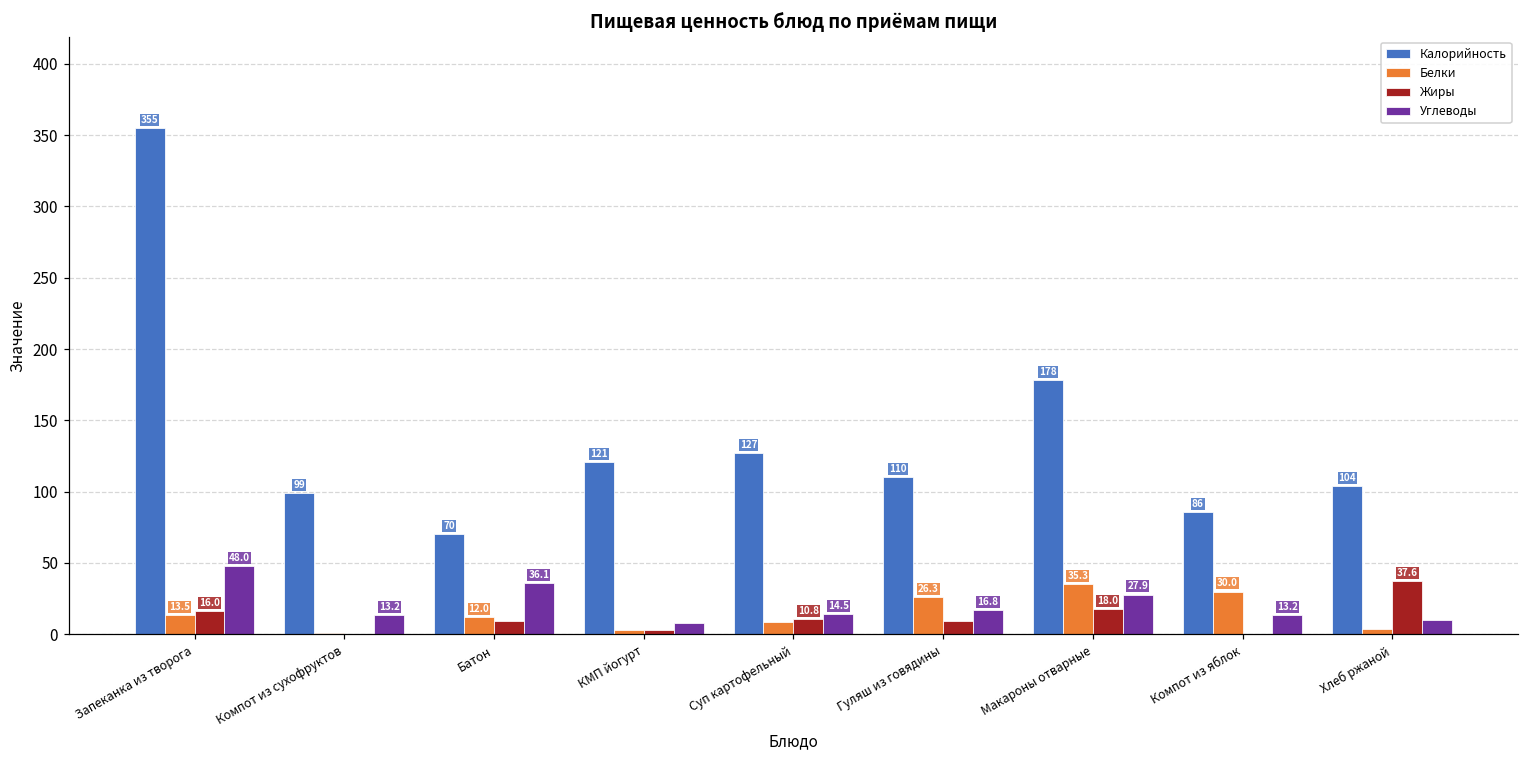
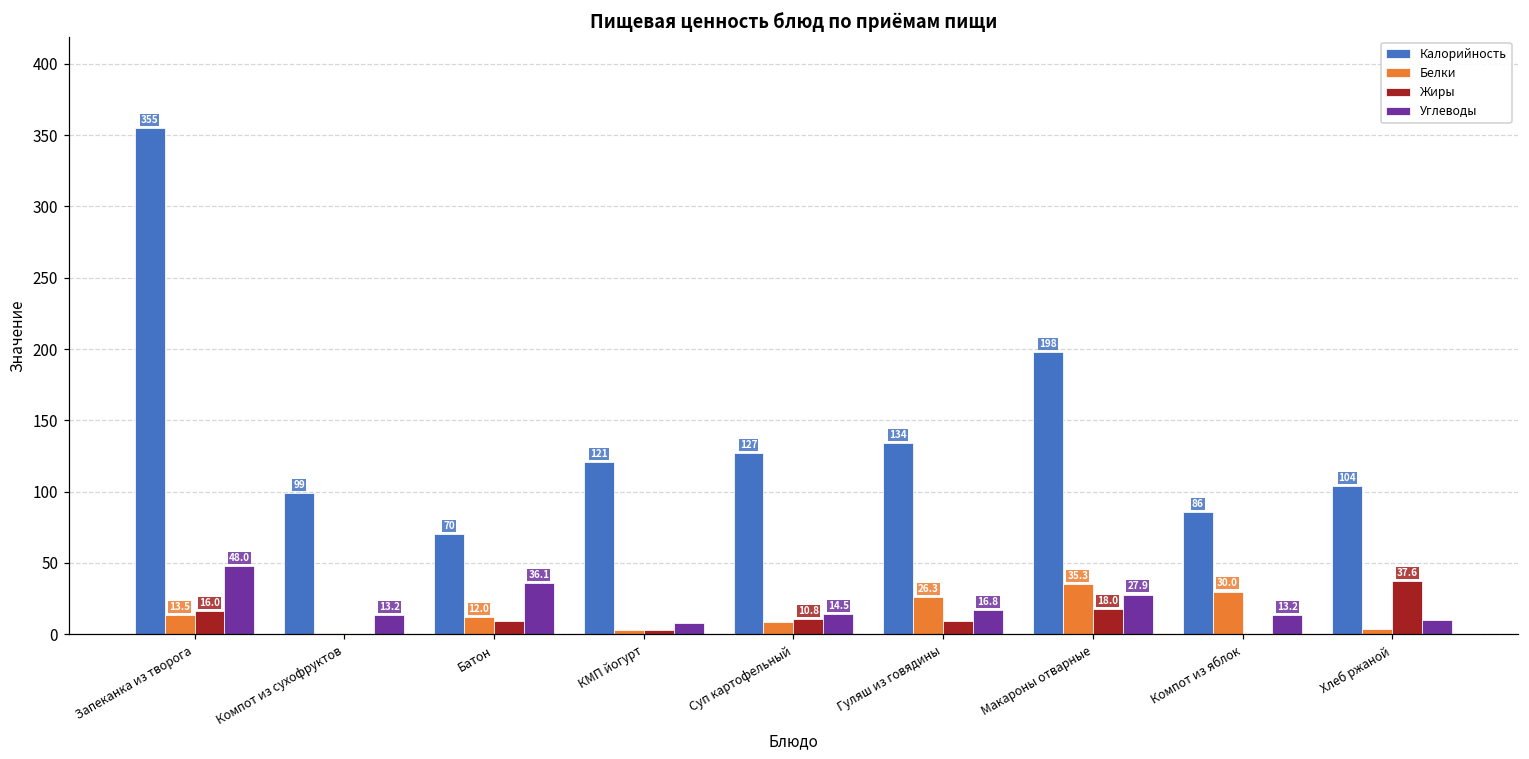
  {
    "Калорийность": {
-     "Гуляш из говядины": 110,
-     "Макароны отварные": 178
+     "Гуляш из говядины": 134,
+     "Макароны отварные": 198
    },
    "Белки": {
      "КМП йогурт": 3,
      "Суп картофельный": 9,
      "Хлеб ржаной": 4
    },
    "Жиры": {
      "Компот из сухофруктов": 0,
      "Батон": 10,
      "КМП йогурт": 3,
      "Гуляш из говядины": 10,
      "Компот из яблок": 0
    },
    "Углеводы": {
      "КМП йогурт": 8,
      "Хлеб ржаной": 10
    }
  }
